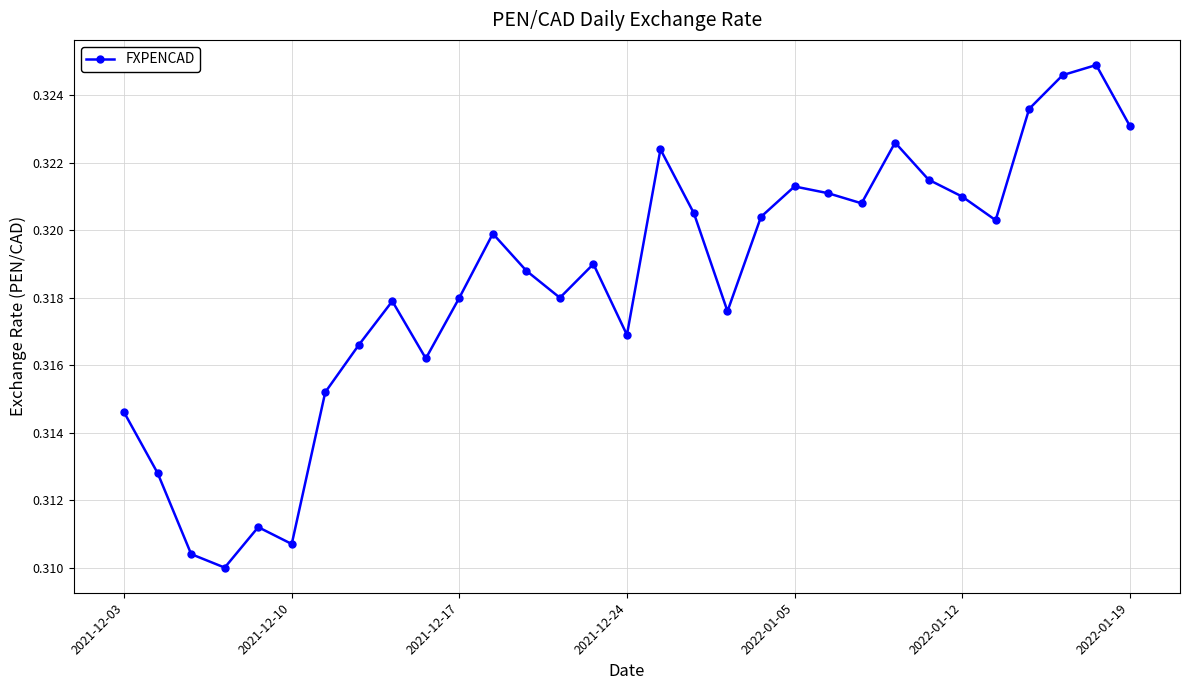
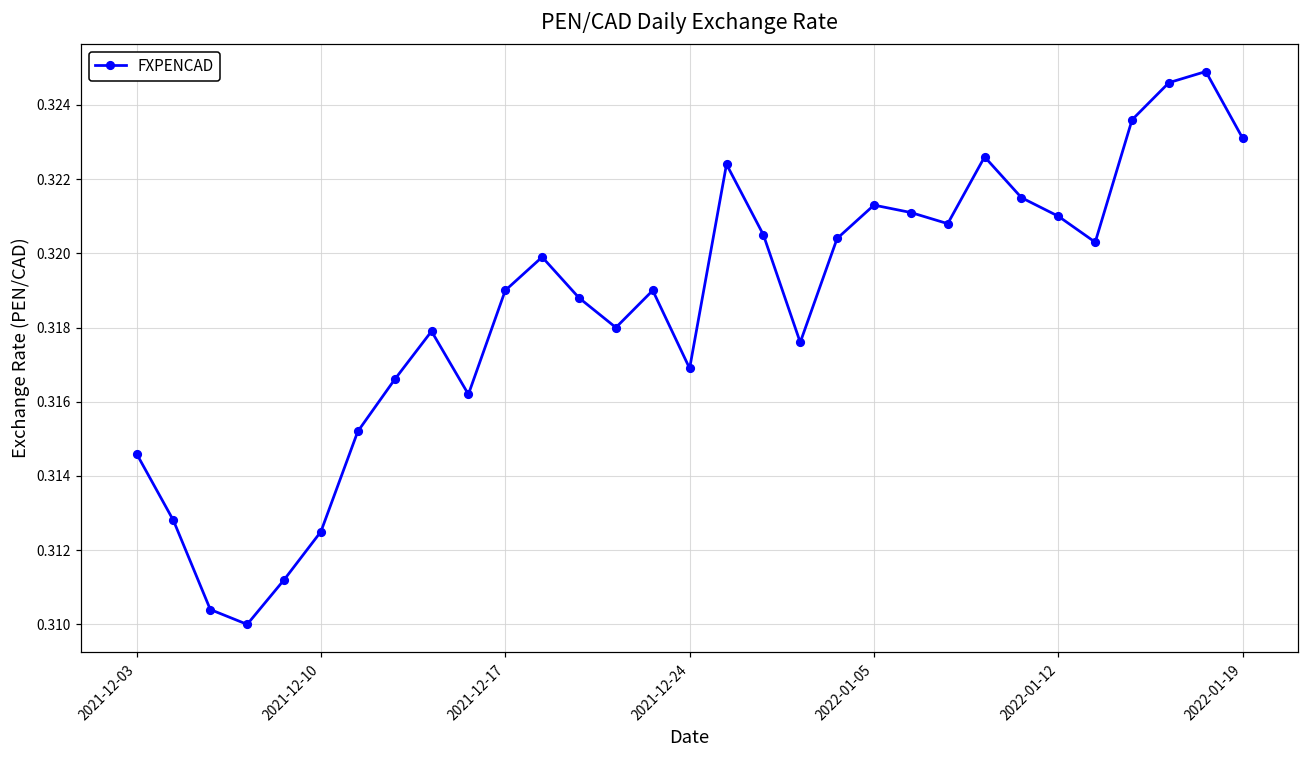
  {
    "2021-12-03": 0.3146,
-   "2021-12-10": 0.3107,
-   "2021-12-17": 0.318,
+   "2021-12-10": 0.3125,
+   "2021-12-17": 0.319,
    "2021-12-24": 0.3169,
    "2022-01-05": 0.3213,
    "2022-01-12": 0.3210,
    "2022-01-19": 0.3231
  }
